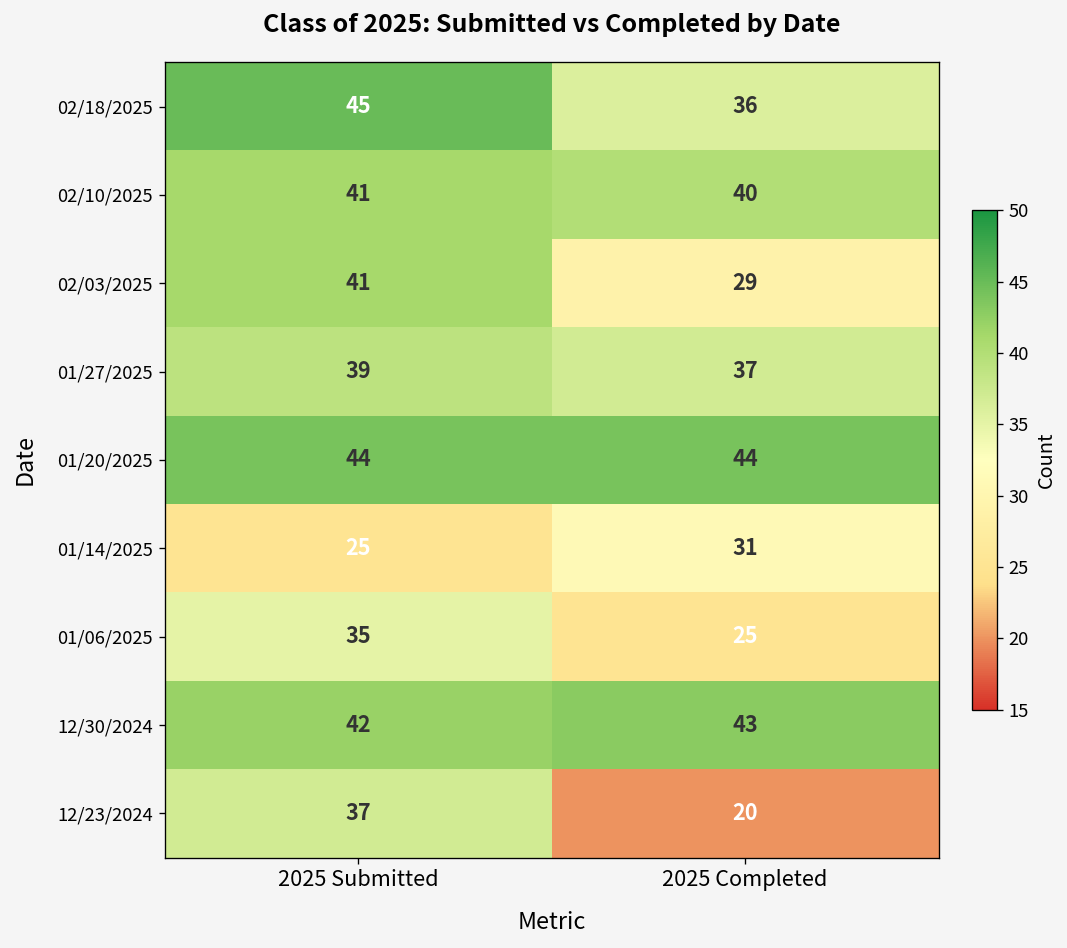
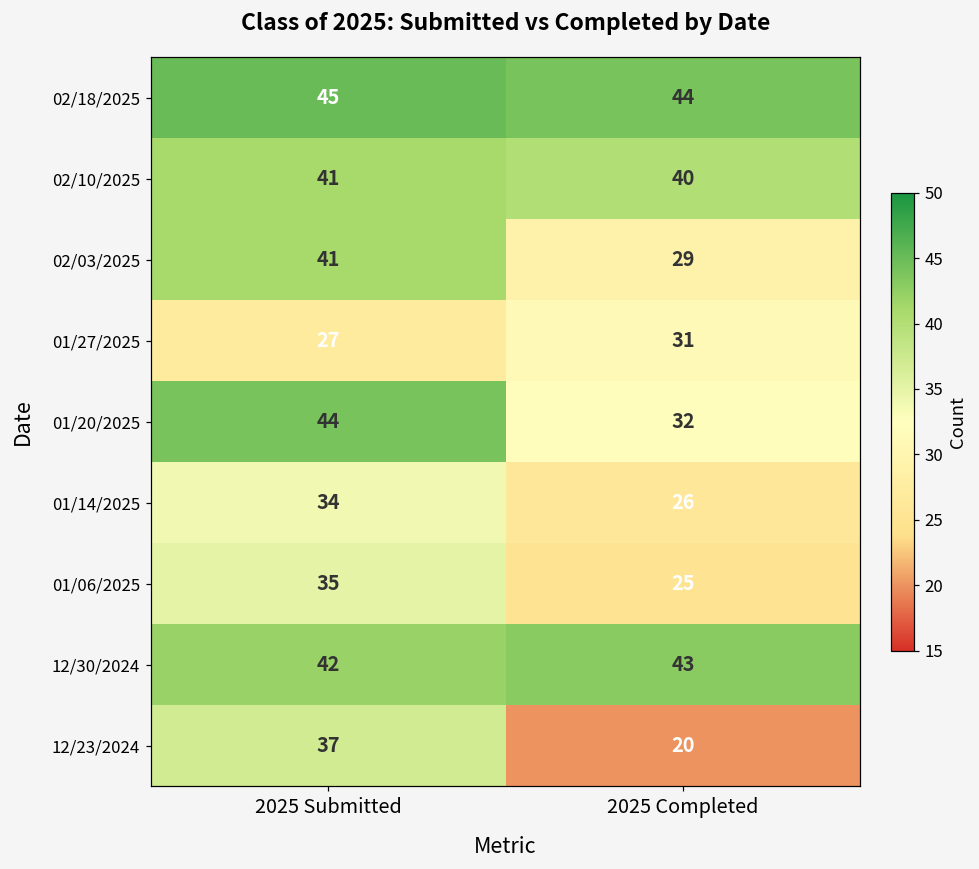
  {
    "02/18/2025": {
      "2025 Submitted": 45,
-     "2025 Completed": 36
+     "2025 Completed": 44
    },
    "02/10/2025": {
      "2025 Submitted": 41,
      "2025 Completed": 40
    },
    "02/03/2025": {
      "2025 Submitted": 41,
      "2025 Completed": 29
    },
    "01/27/2025": {
-     "2025 Submitted": 39,
-     "2025 Completed": 37
+     "2025 Submitted": 27,
+     "2025 Completed": 31
    },
    "01/20/2025": {
      "2025 Submitted": 44,
-     "2025 Completed": 44
+     "2025 Completed": 32
    },
    "01/14/2025": {
-     "2025 Submitted": 25,
-     "2025 Completed": 31
+     "2025 Submitted": 34,
+     "2025 Completed": 26
    },
    "01/06/2025": {
      "2025 Submitted": 35,
      "2025 Completed": 25
    },
    "12/30/2024": {
      "2025 Submitted": 42,
      "2025 Completed": 43
    },
    "12/23/2024": {
      "2025 Submitted": 37,
      "2025 Completed": 20
    }
  }
